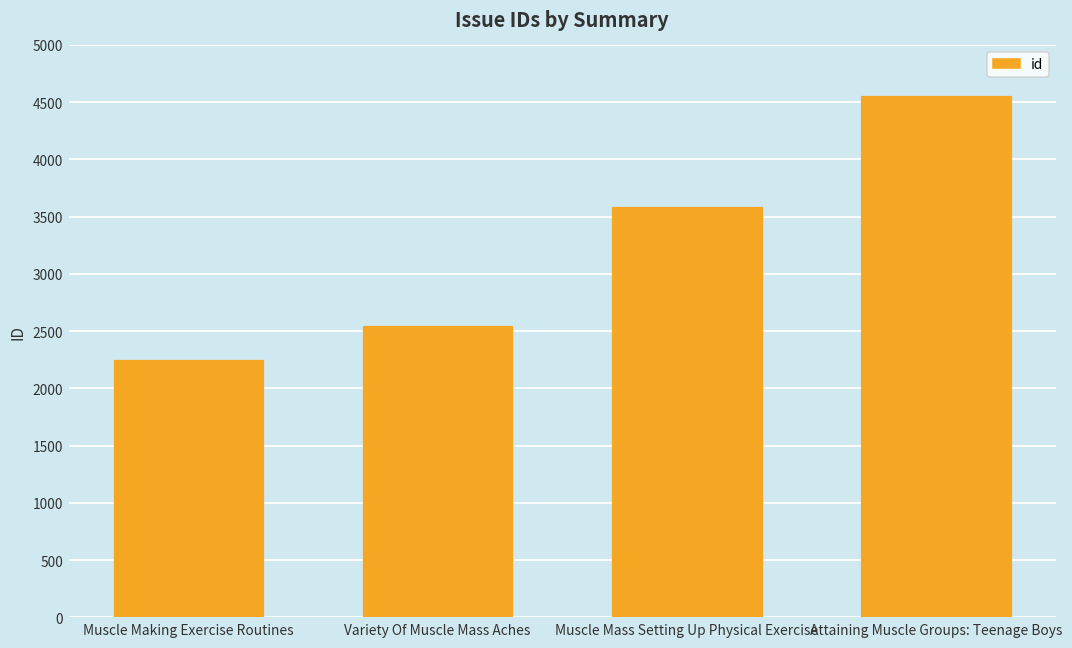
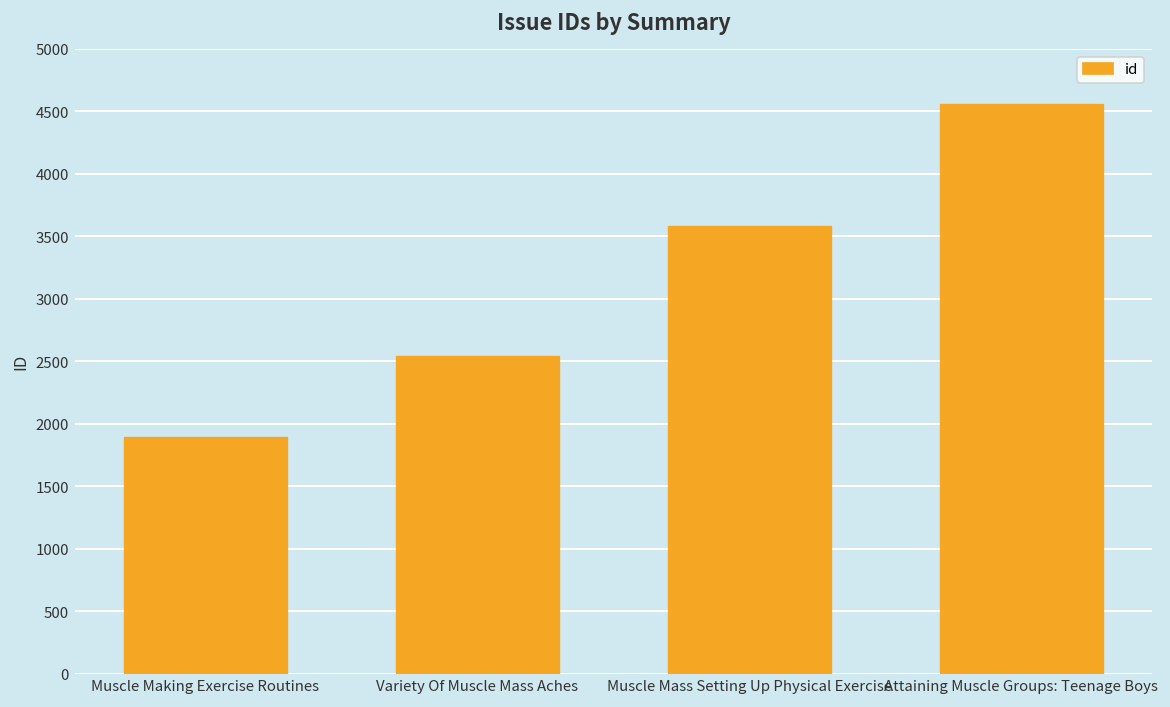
  {
-   "Muscle Making Exercise Routines": 2250,
+   "Muscle Making Exercise Routines": 1890,
    "Variety Of Muscle Mass Aches": 2540,
    "Muscle Mass Setting Up Physical Exercise": 3580,
    "Attaining Muscle Groups: Teenage Boys": 4560
  }
